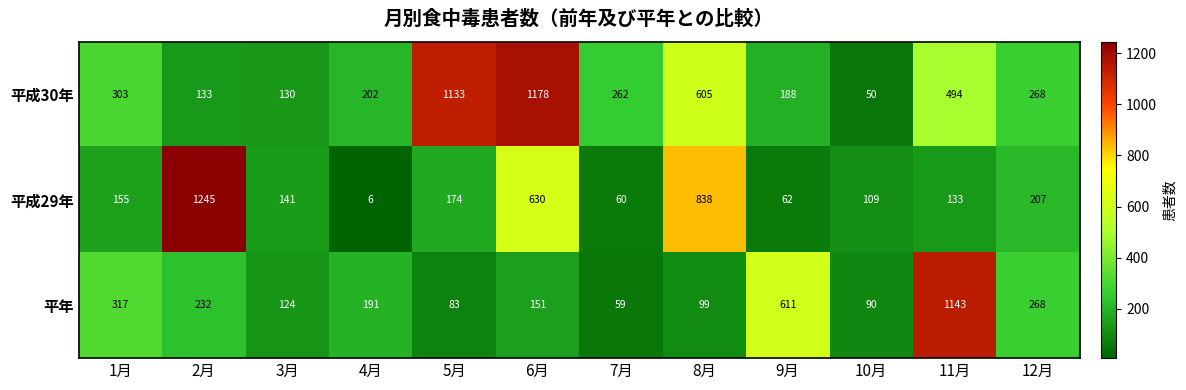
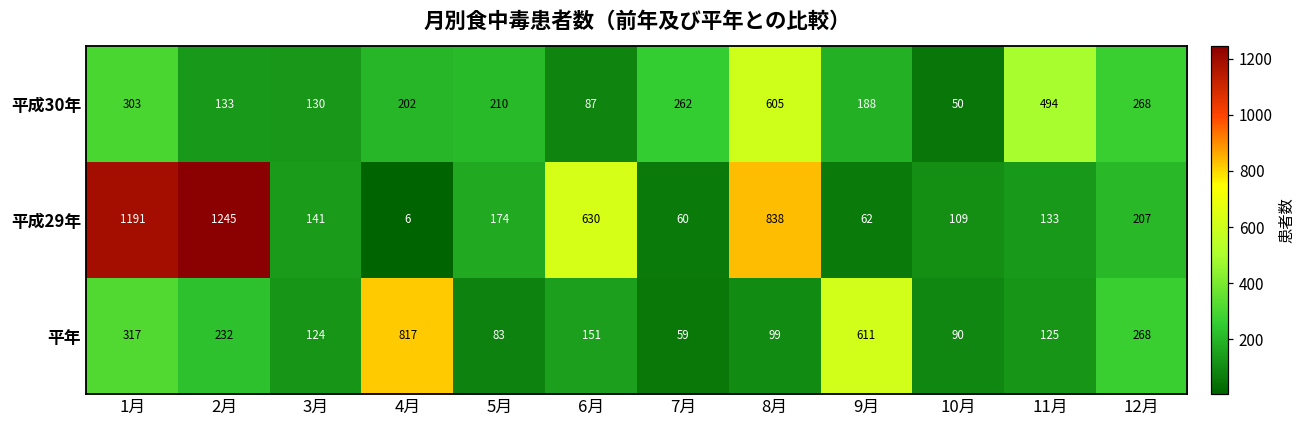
  {
    "平成30年": {
      "1月": 303,
      "2月": 133,
      "3月": 130,
      "4月": 202,
-     "5月": 1133,
-     "6月": 1178,
+     "5月": 210,
+     "6月": 87,
      "7月": 262,
      "8月": 605,
      "9月": 188,
      "10月": 50,
      "11月": 494,
      "12月": 268
    },
    "平成29年": {
-     "1月": 155,
+     "1月": 1191,
      "2月": 1245,
      "3月": 141,
      "4月": 6,
      "5月": 174,
      "6月": 630,
      "7月": 60,
      "8月": 838,
      "9月": 62,
      "10月": 109,
      "11月": 133,
      "12月": 207
    },
    "平年": {
      "1月": 317,
      "2月": 232,
      "3月": 124,
-     "4月": 191,
+     "4月": 817,
      "5月": 83,
      "6月": 151,
      "7月": 59,
      "8月": 99,
      "9月": 611,
      "10月": 90,
-     "11月": 1143,
+     "11月": 125,
      "12月": 268
    }
  }
